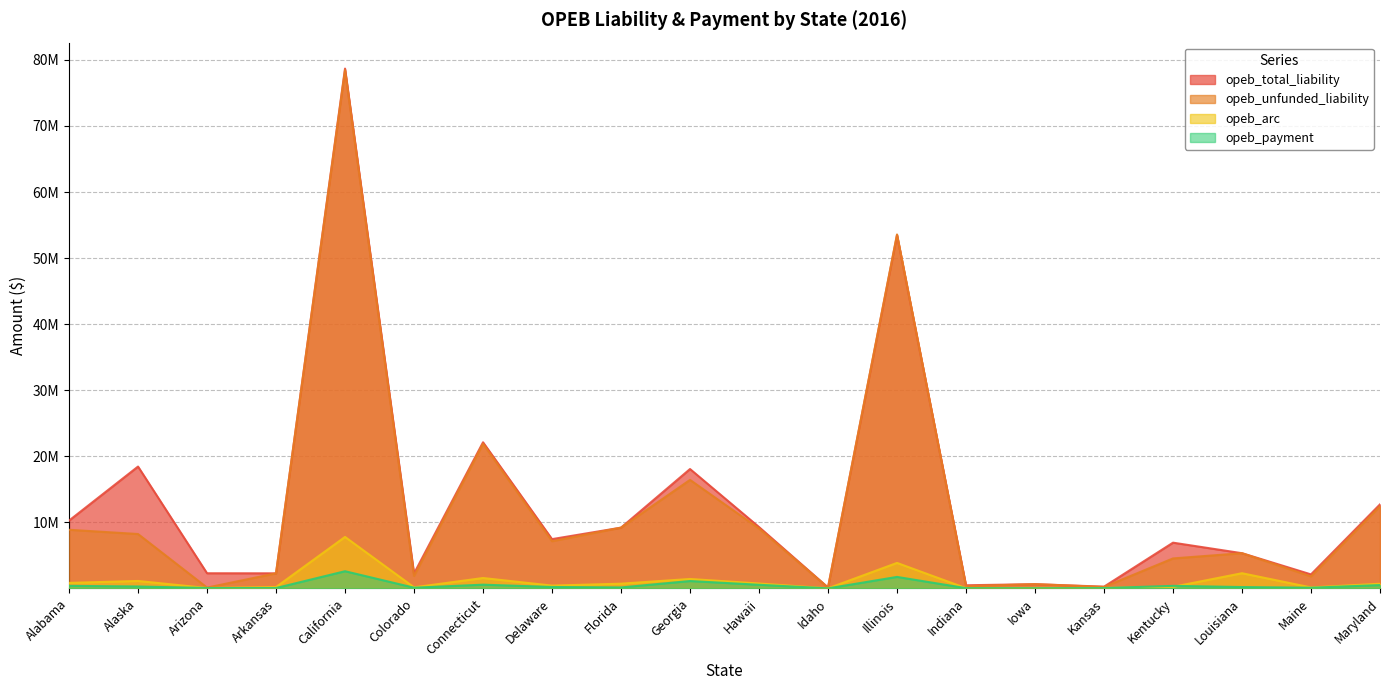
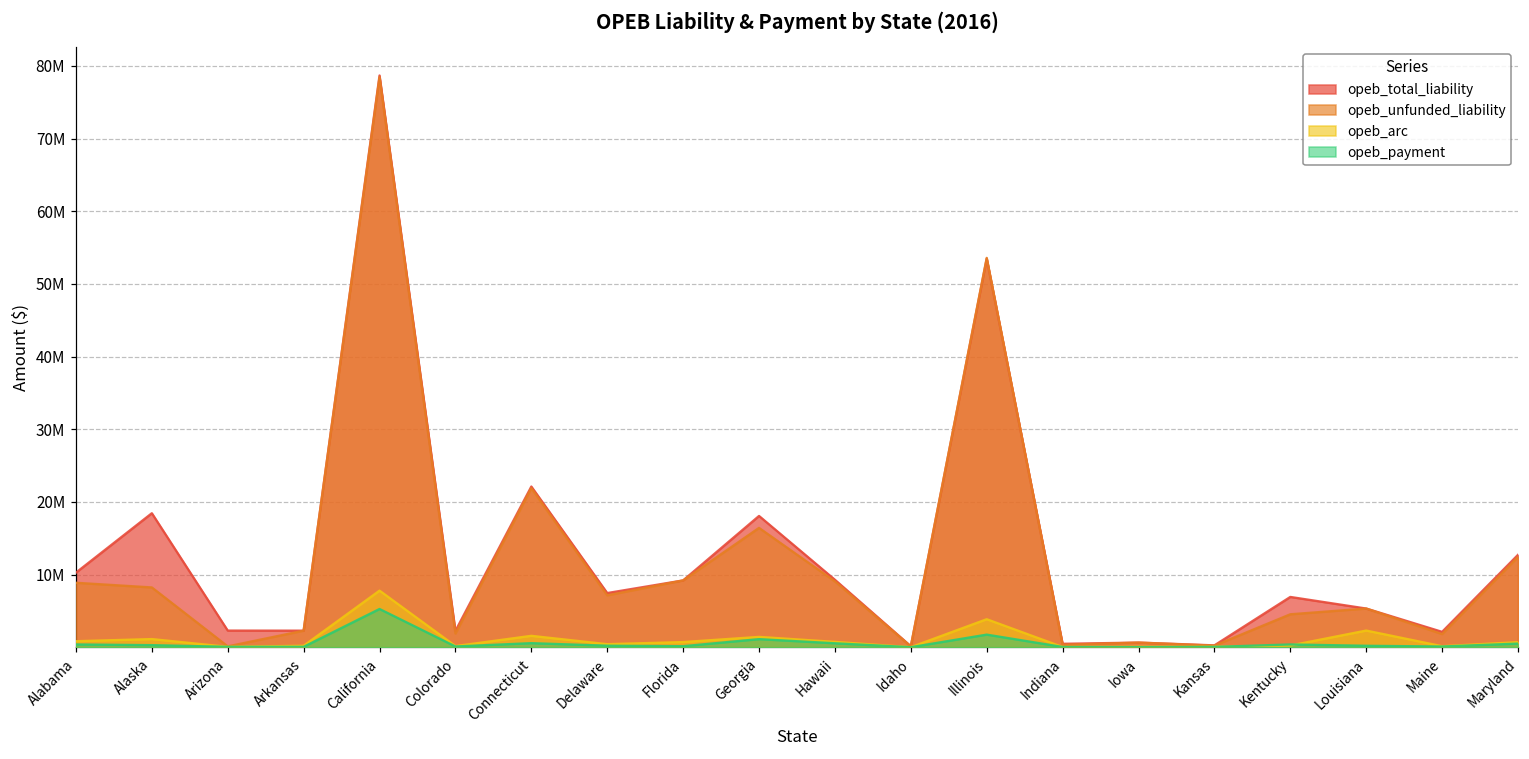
  {
    "opeb_arc": {
      "Alabama": 1000000,
      "Alaska": 1000000,
      "California": 8000000,
      "Connecticut": 2000000,
      "Florida": 1000000,
      "Illinois": 4000000,
      "Louisiana": 2000000
    },
    "opeb_payment": {
      "Alabama": 0,
      "Alaska": 0,
-     "California": 3000000,
+     "California": 5000000,
      "Connecticut": 1000000,
      "Florida": 0,
      "Illinois": 2000000,
      "Louisiana": 0
    }
  }
